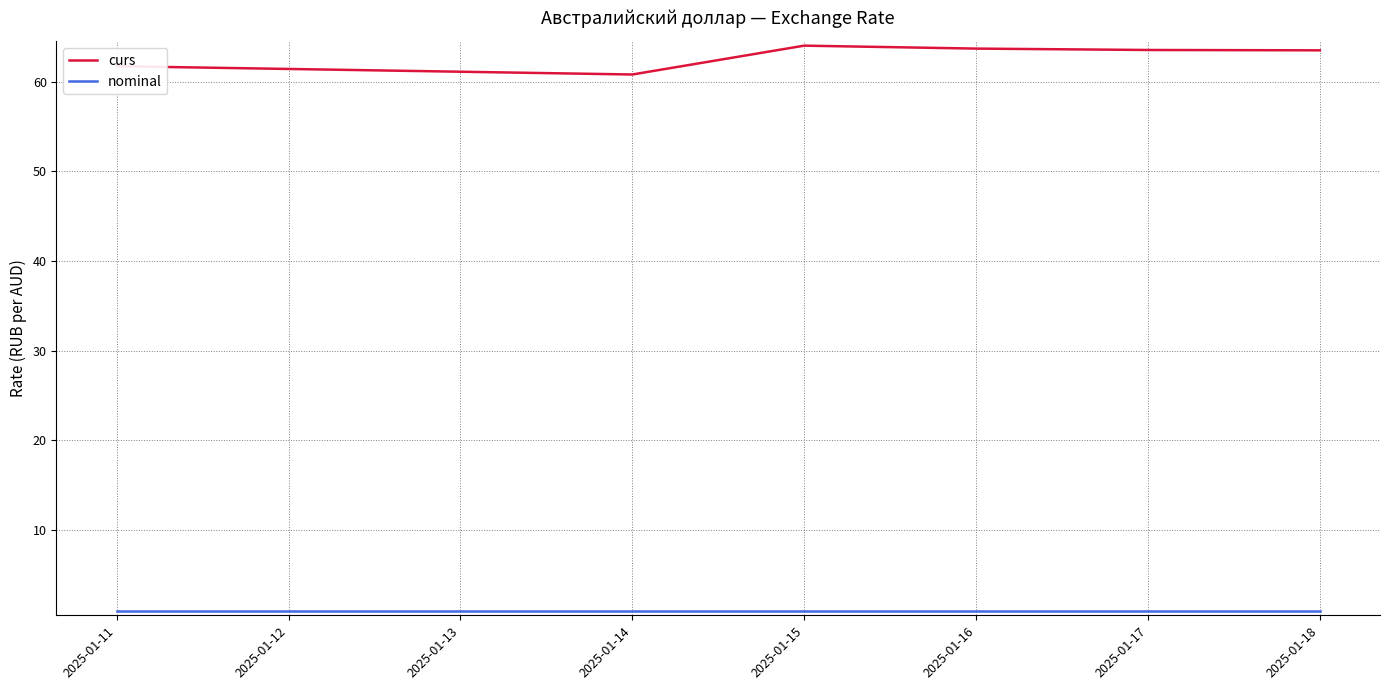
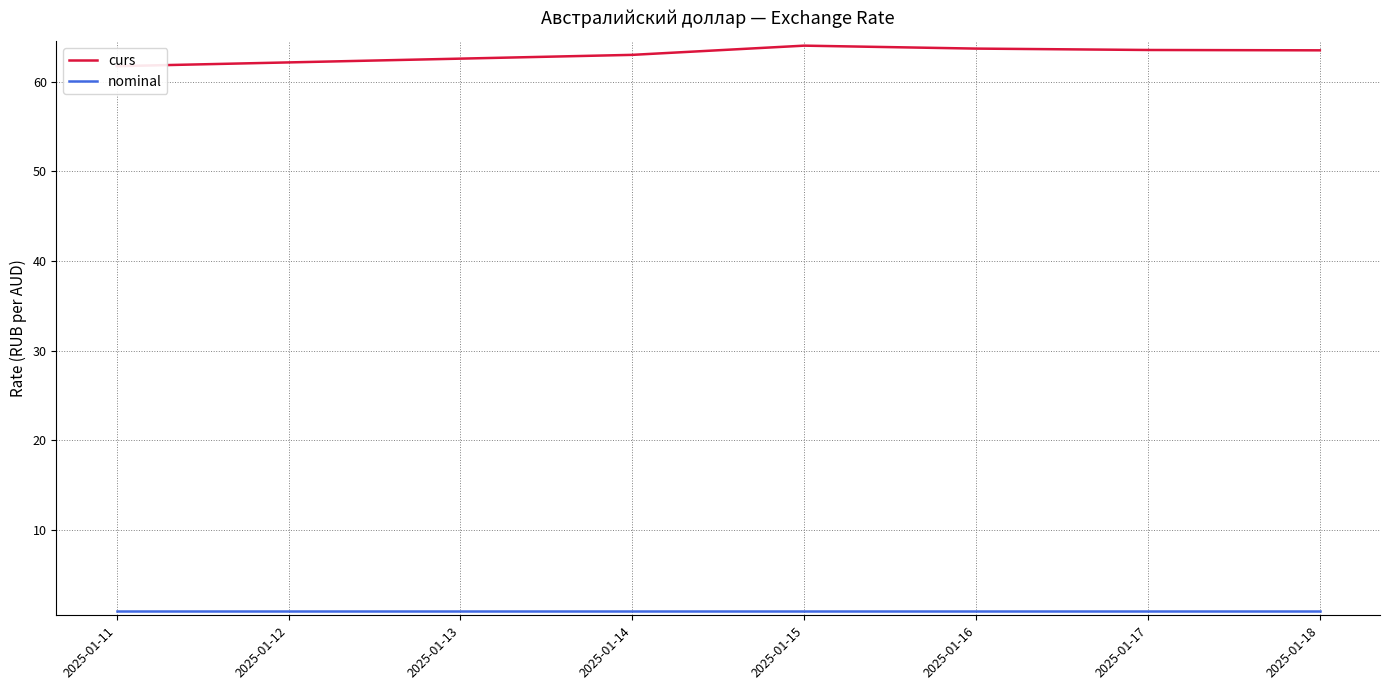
  {
    "curs": {
-     "2025-01-14": 61,
+     "2025-01-14": 63,
      "2025-01-15": 64,
      "2025-01-16": 64,
      "2025-01-17": 64,
      "2025-01-18": 63
    },
    "nominal": {
      "2025-01-11": 1,
      "2025-01-14": 1,
      "2025-01-15": 1,
      "2025-01-16": 1,
      "2025-01-17": 1,
      "2025-01-18": 1
    }
  }
